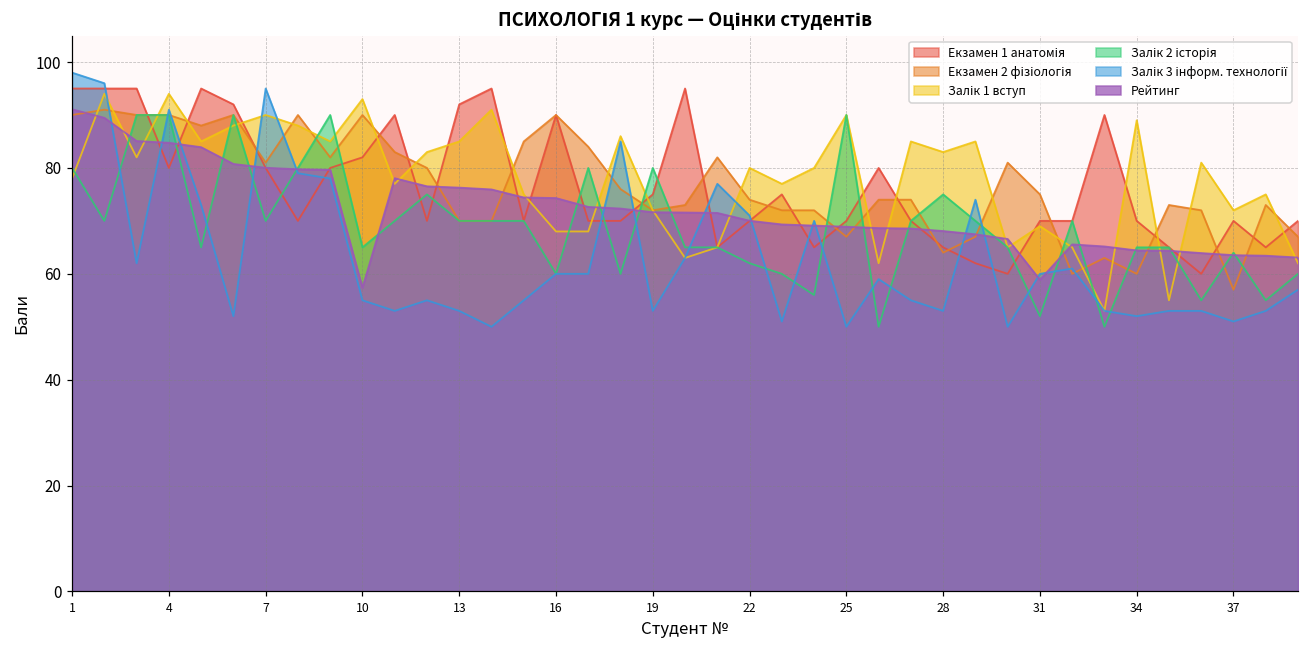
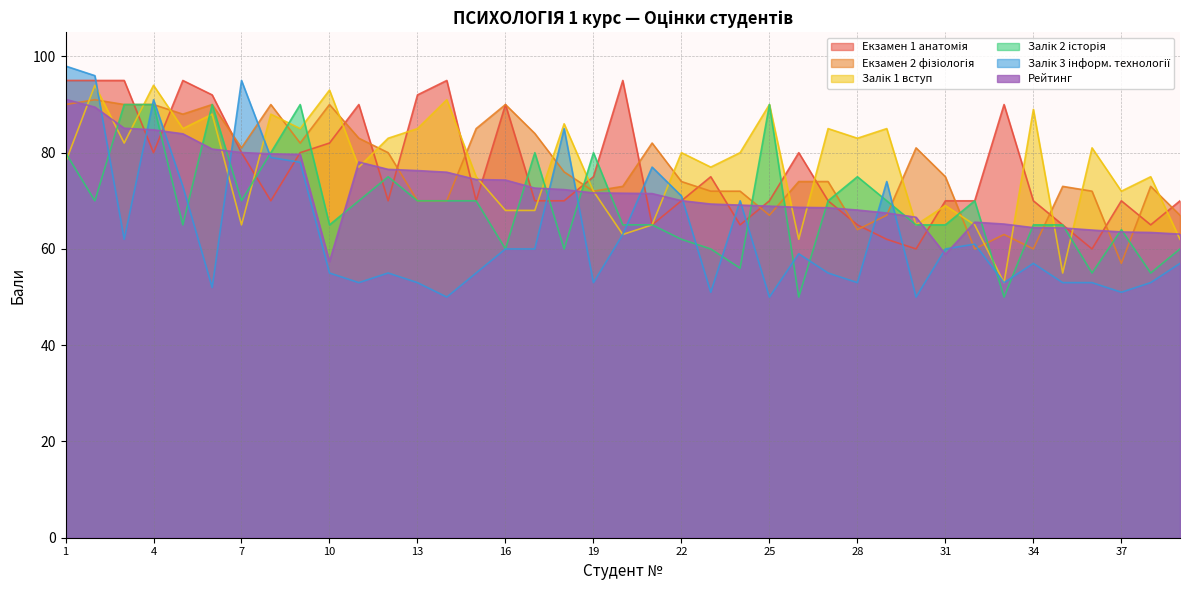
  {
    "Залік 1 вступ": {
      "1": 78,
      "4": 94,
-     "7": 90,
+     "7": 65,
      "10": 93,
      "13": 85,
      "16": 68,
      "22": 80,
      "28": 83,
      "31": 69,
      "34": 89,
      "37": 72
    },
    "Залік 2 історія": {
      "1": 80,
      "7": 70,
      "10": 65,
      "19": 80,
      "22": 62,
      "28": 75,
-     "31": 52,
+     "31": 65,
      "34": 65
    },
    "Залік 3 інформ. технології": {
      "1": 98,
      "4": 91,
      "7": 95,
      "10": 55,
      "13": 53,
      "19": 53,
      "22": 71,
      "25": 50,
      "28": 53,
      "31": 60,
-     "34": 52,
+     "34": 57,
      "37": 51
    },
    "Рейтинг": {
      "1": 91,
      "4": 85,
      "10": 57,
      "13": 76,
      "16": 74,
      "25": 69,
      "28": 68,
      "31": 59,
      "34": 64
    }
  }
